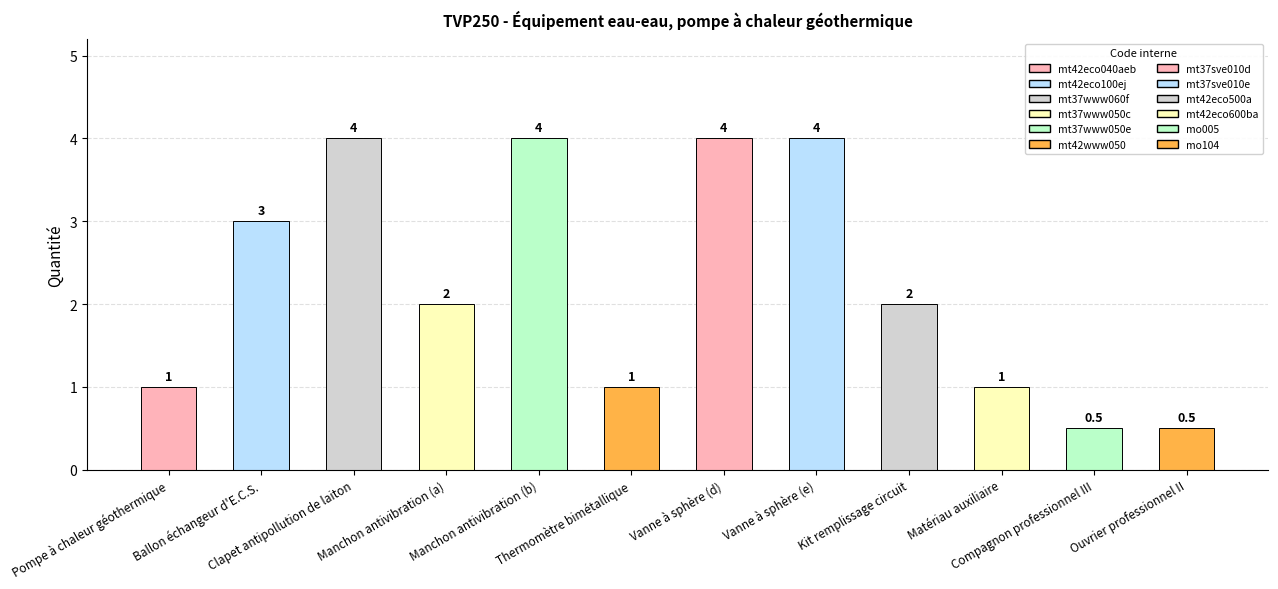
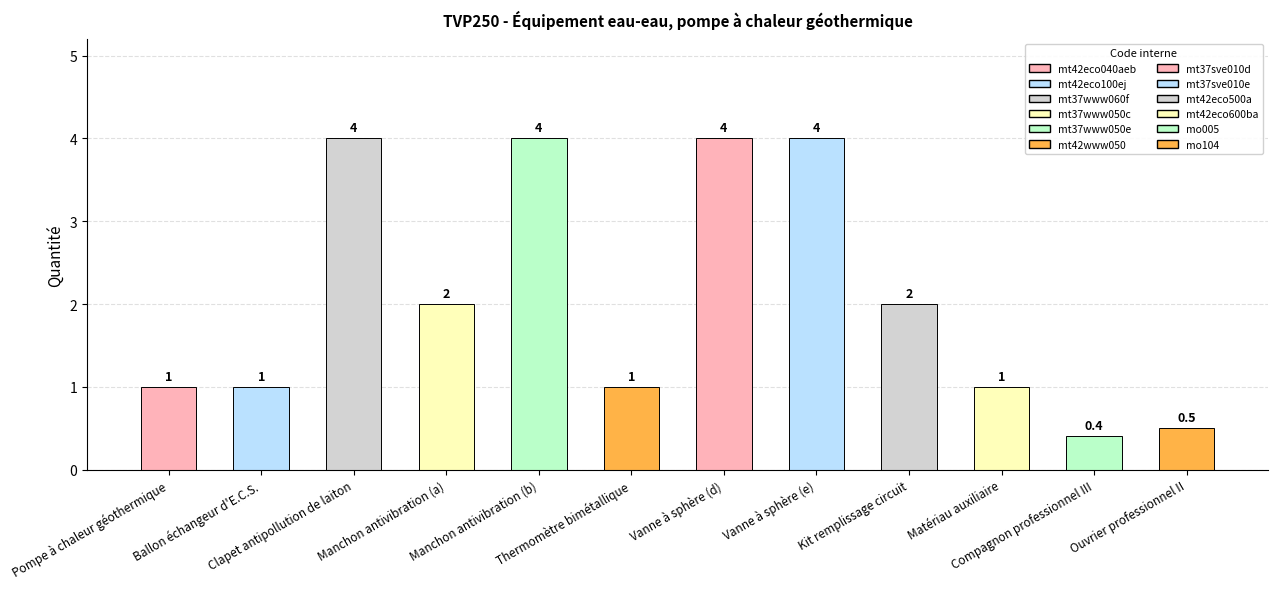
  {
    "Pompe à chaleur géothermique": 1,
-   "Ballon échangeur d'E.C.S.": 3,
+   "Ballon échangeur d'E.C.S.": 1,
    "Clapet antipollution de laiton": 4,
    "Manchon antivibration (a)": 2,
    "Manchon antivibration (b)": 4,
    "Thermomètre bimétallique": 1,
    "Vanne à sphère (d)": 4,
    "Vanne à sphère (e)": 4,
    "Kit remplissage circuit": 2,
    "Matériau auxiliaire": 1,
-   "Compagnon professionnel III": 0.5,
+   "Compagnon professionnel III": 0.4,
    "Ouvrier professionnel II": 0.5
  }
